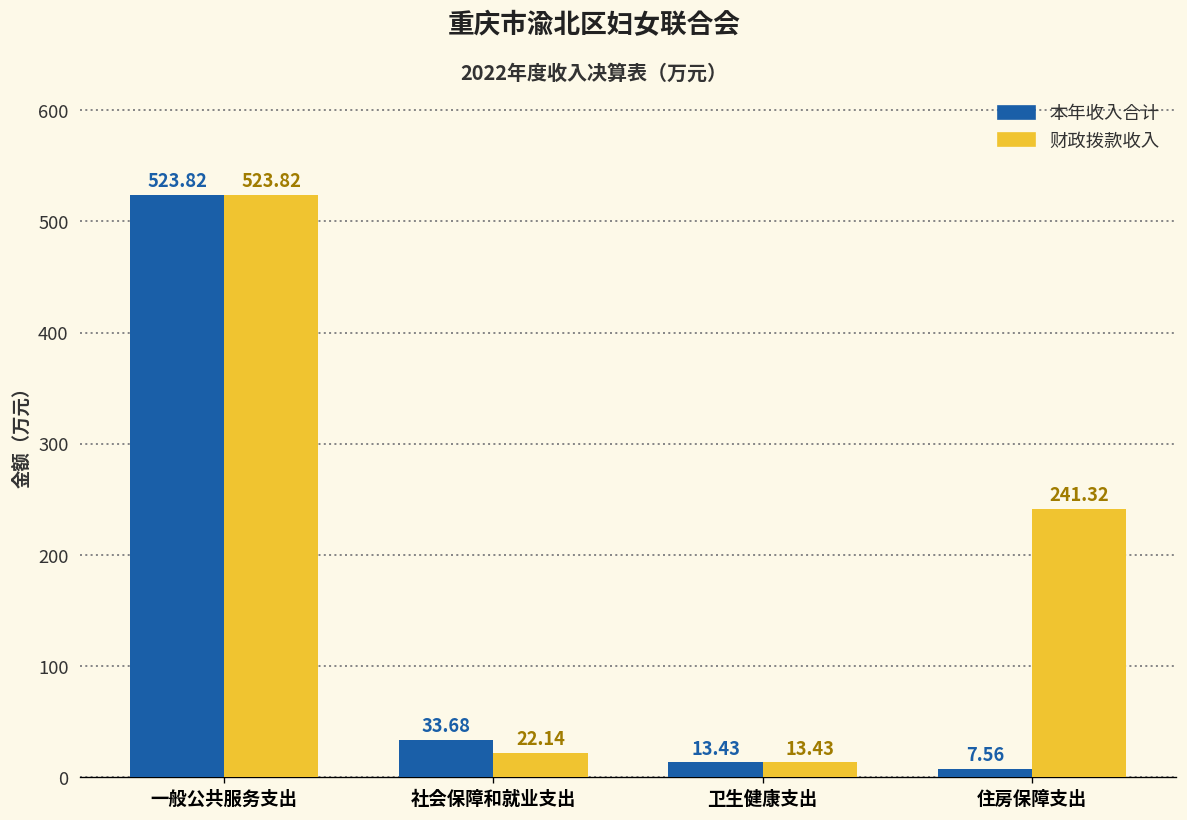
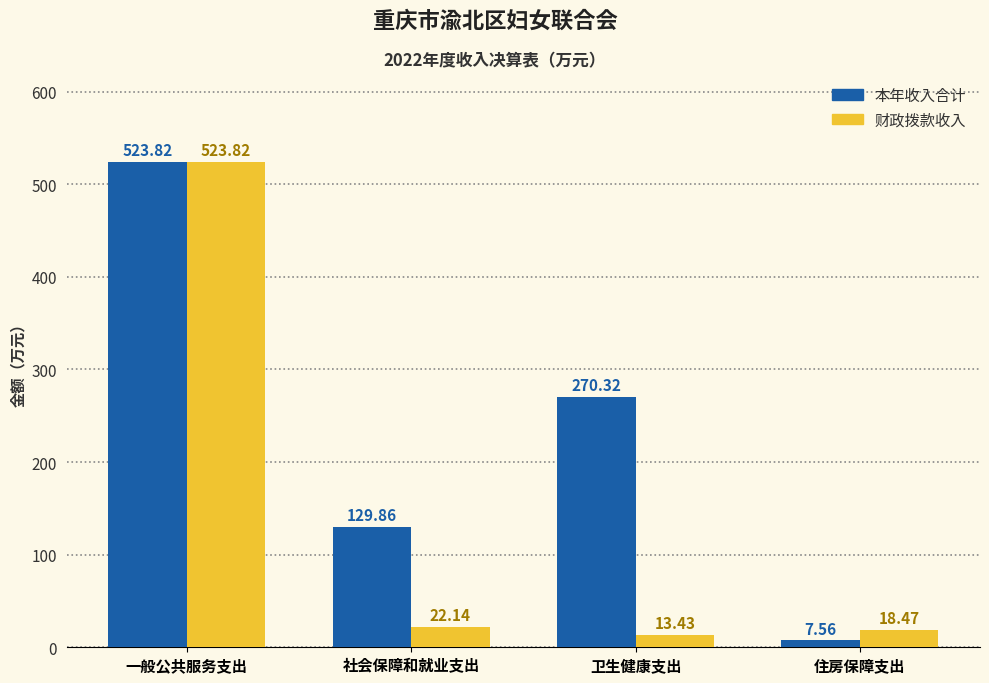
  {
    "本年收入合计": {
      "一般公共服务支出": 523.82,
-     "社会保障和就业支出": 33.68,
-     "卫生健康支出": 13.43,
+     "社会保障和就业支出": 129.86,
+     "卫生健康支出": 270.32,
      "住房保障支出": 7.56
    },
    "财政拨款收入": {
      "一般公共服务支出": 523.82,
      "社会保障和就业支出": 22.14,
      "卫生健康支出": 13.43,
-     "住房保障支出": 241.32
+     "住房保障支出": 18.47
    }
  }
